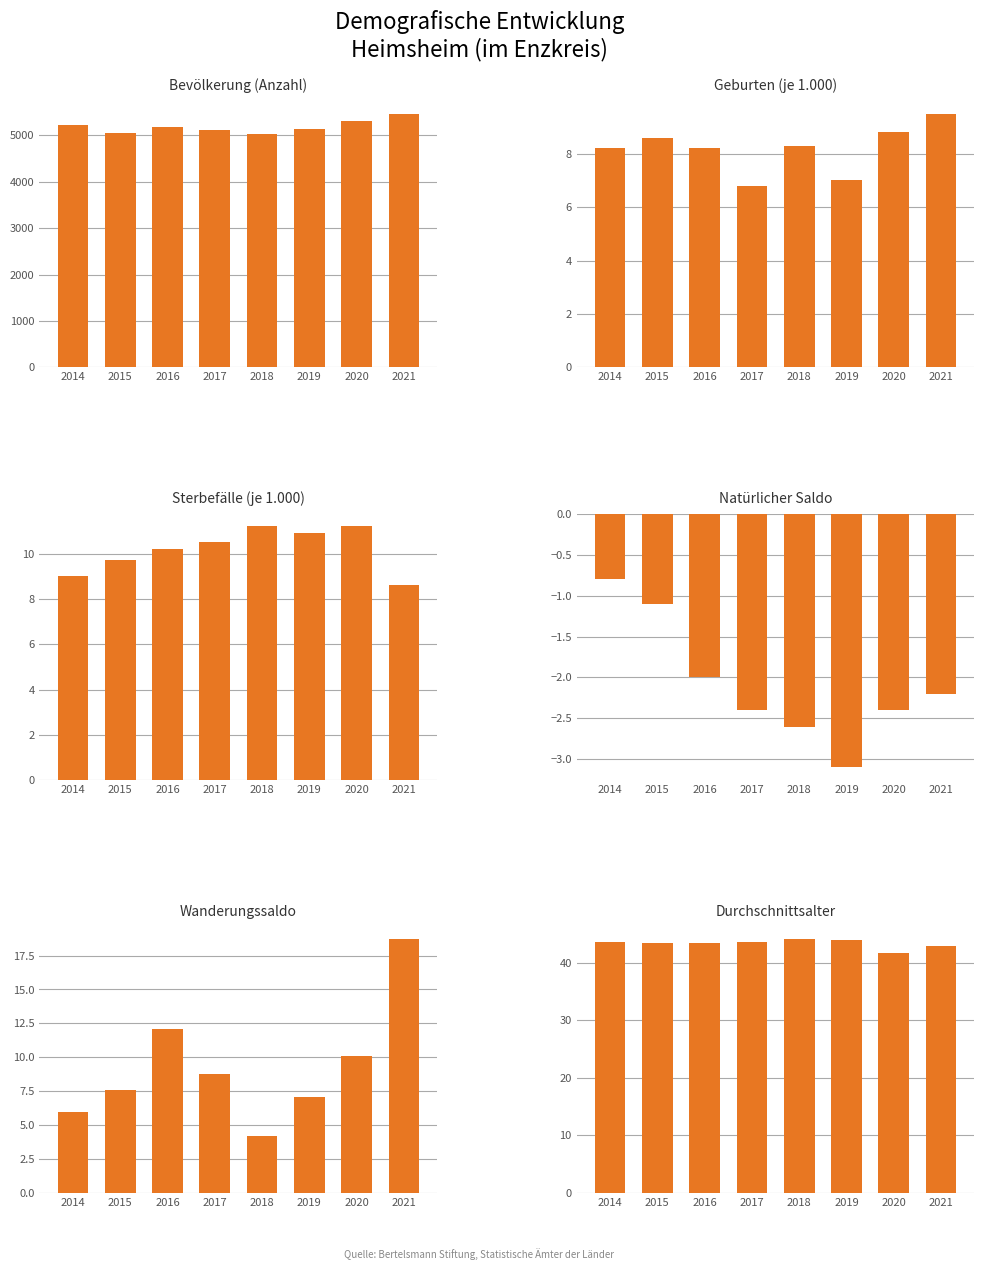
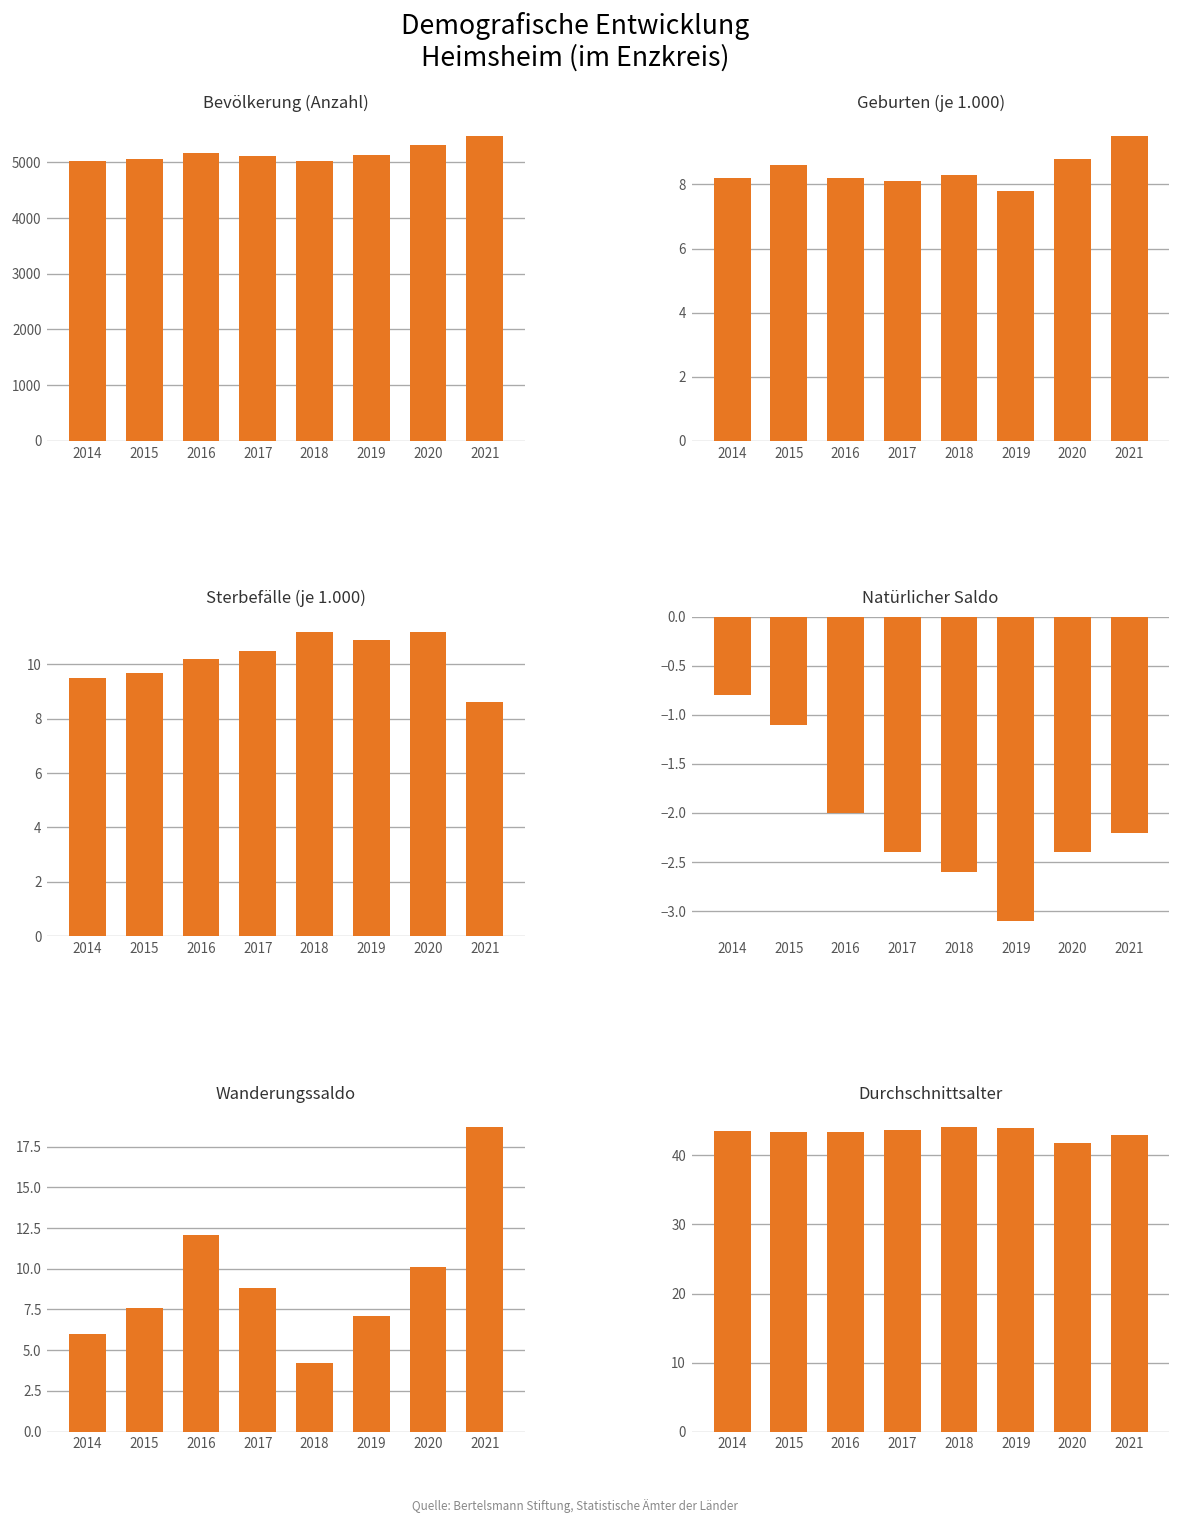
  {
    "Bevölkerung (Anzahl)": {
-     "2014": 5200,
+     "2014": 5000,
      "2015": 5100,
      "2016": 5200,
      "2017": 5100,
      "2018": 5000,
      "2019": 5100,
      "2020": 5300,
      "2021": 5500
    },
    "Geburten (je 1.000)": {
      "2014": 8.2,
      "2015": 8.6,
      "2016": 8.2,
-     "2017": 6.8,
+     "2017": 8.1,
      "2018": 8.3,
-     "2019": 7.0,
+     "2019": 7.8,
      "2020": 8.8,
      "2021": 9.5
    },
    "Sterbefälle (je 1.000)": {
-     "2014": 9.0,
+     "2014": 9.5,
      "2015": 9.7,
      "2016": 10.2,
      "2017": 10.5,
      "2018": 11.2,
      "2019": 10.9,
      "2020": 11.2,
      "2021": 8.6
    },
    "Natürlicher Saldo": {
      "2014": -0.8,
      "2015": -1.1,
      "2016": -2.0,
      "2017": -2.4,
      "2018": -2.6,
      "2019": -3.1,
      "2020": -2.4,
      "2021": -2.2
    },
    "Wanderungssaldo": {
      "2014": 6.0,
      "2015": 7.6,
      "2016": 12.1,
      "2017": 8.8,
      "2018": 4.2,
      "2019": 7.1,
      "2020": 10.1,
      "2021": 18.7
    },
    "Durchschnittsalter": {
      "2014": 44,
      "2015": 43,
      "2016": 43,
      "2017": 44,
      "2018": 44,
      "2019": 44,
      "2020": 42,
      "2021": 43
    }
  }
